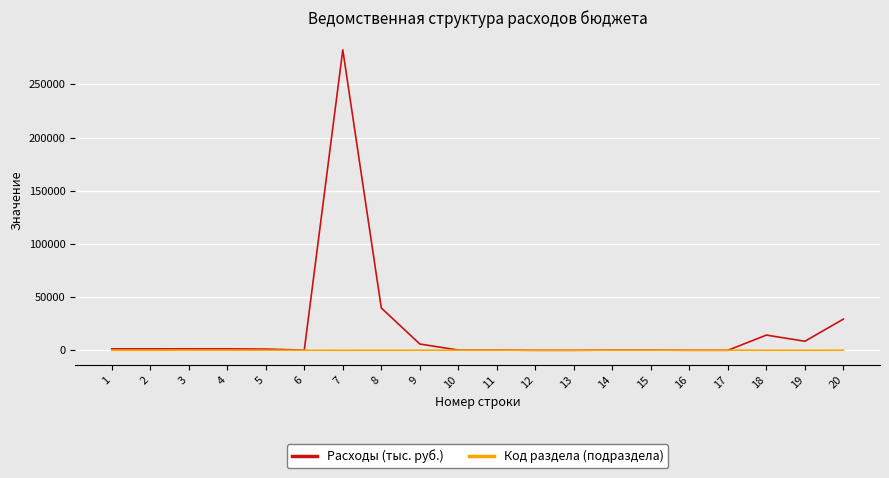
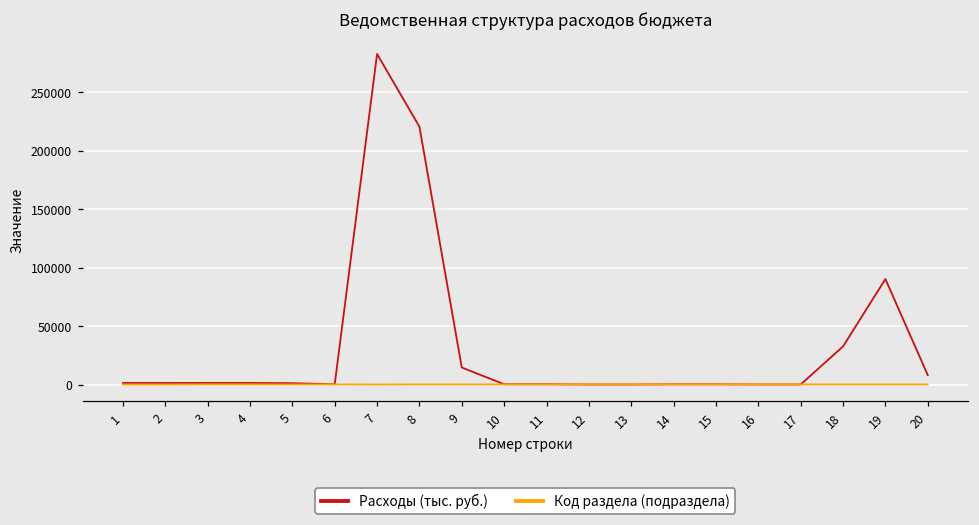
  {
    "Расходы (тыс. руб.)": {
      "7": 283000,
-     "8": 40000,
-     "9": 6000,
-     "18": 14000,
-     "19": 9000,
-     "20": 29000
+     "8": 220000,
+     "9": 15000,
+     "18": 33000,
+     "19": 90000,
+     "20": 8000
    },
    "Код раздела (подраздела)": {
      "7": 0,
      "8": 0,
      "9": 0,
      "18": 0,
      "19": 0,
      "20": 0
    }
  }
